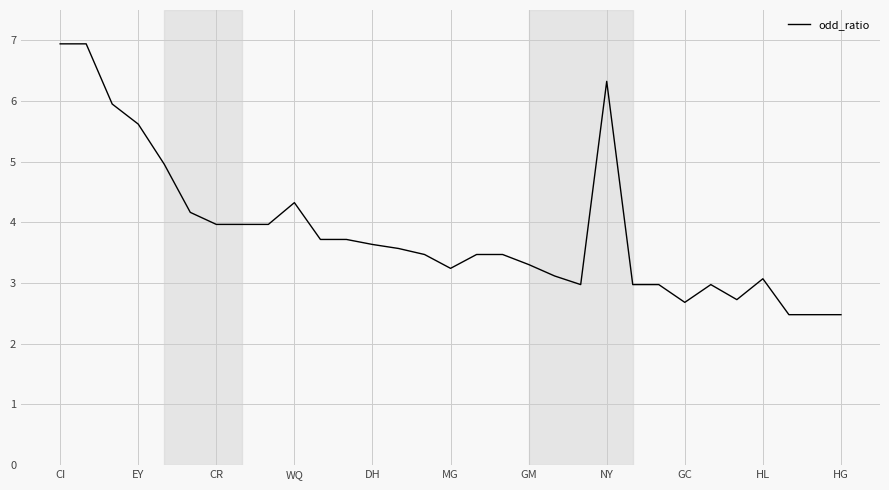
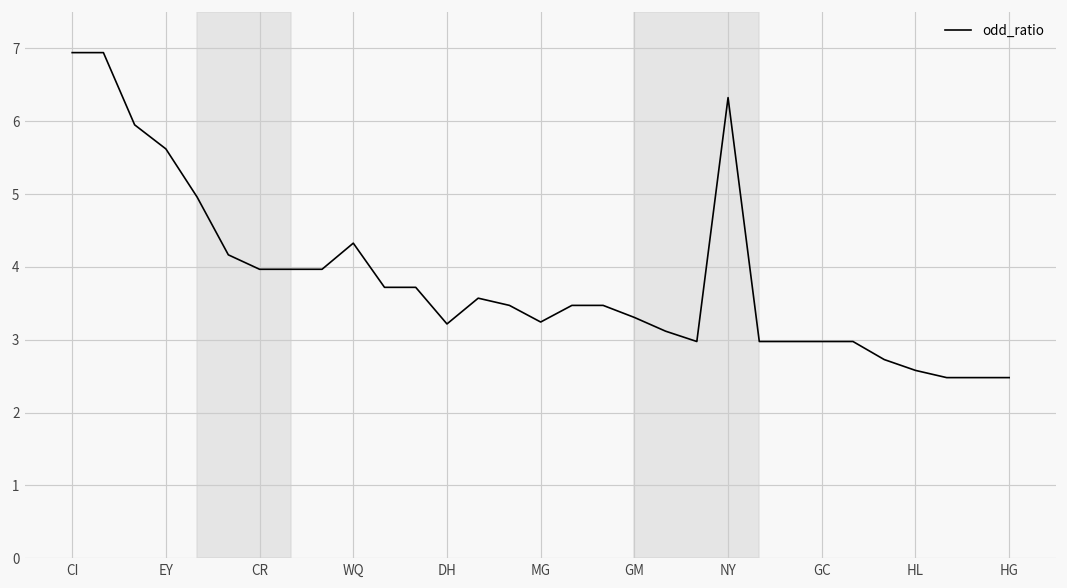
  {
    "CI": 6.9,
    "EY": 5.6,
    "CR": 4.0,
    "WQ": 4.3,
-   "DH": 3.6,
+   "DH": 3.2,
    "MG": 3.2,
    "GM": 3.3,
    "NY": 6.3,
-   "GC": 2.7,
-   "HL": 3.1,
+   "GC": 3.0,
+   "HL": 2.6,
    "HG": 2.5
  }
